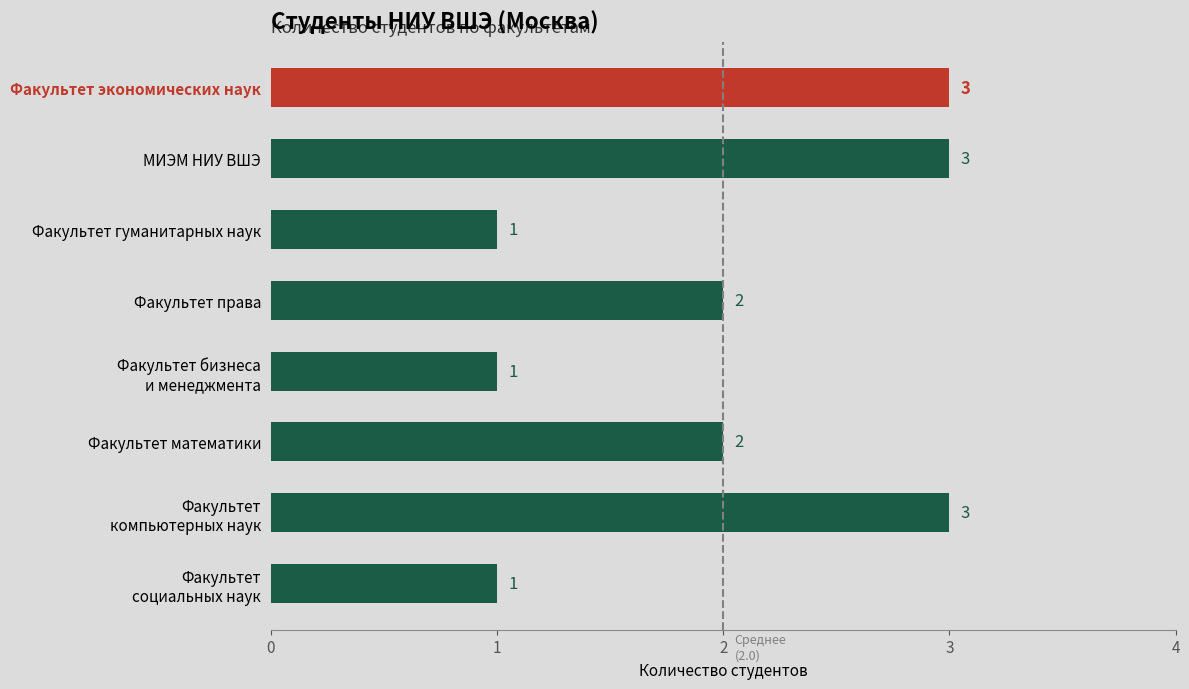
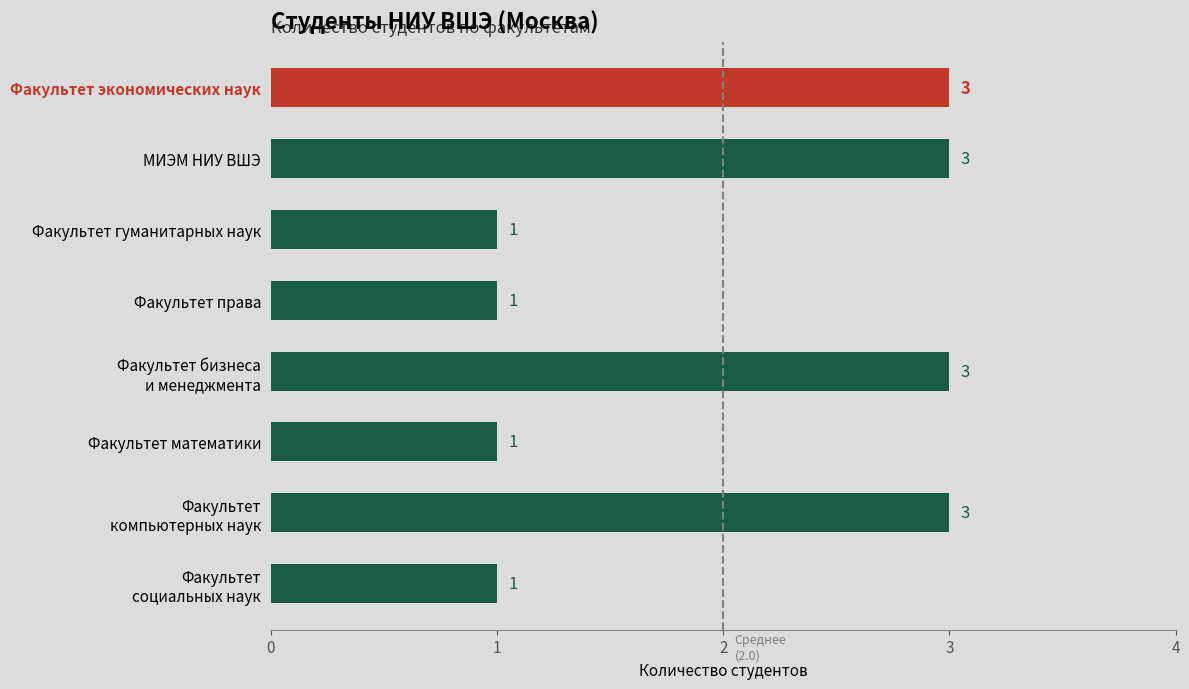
  {
    "Факультет экономических наук": 3,
    "МИЭМ НИУ ВШЭ": 3,
    "Факультет гуманитарных наук": 1,
-   "Факультет права": 2,
-   "Факультет бизнеса и менеджмента": 1,
-   "Факультет математики": 2,
+   "Факультет права": 1,
+   "Факультет бизнеса и менеджмента": 3,
+   "Факультет математики": 1,
    "Факультет компьютерных наук": 3,
    "Факультет социальных наук": 1
  }
